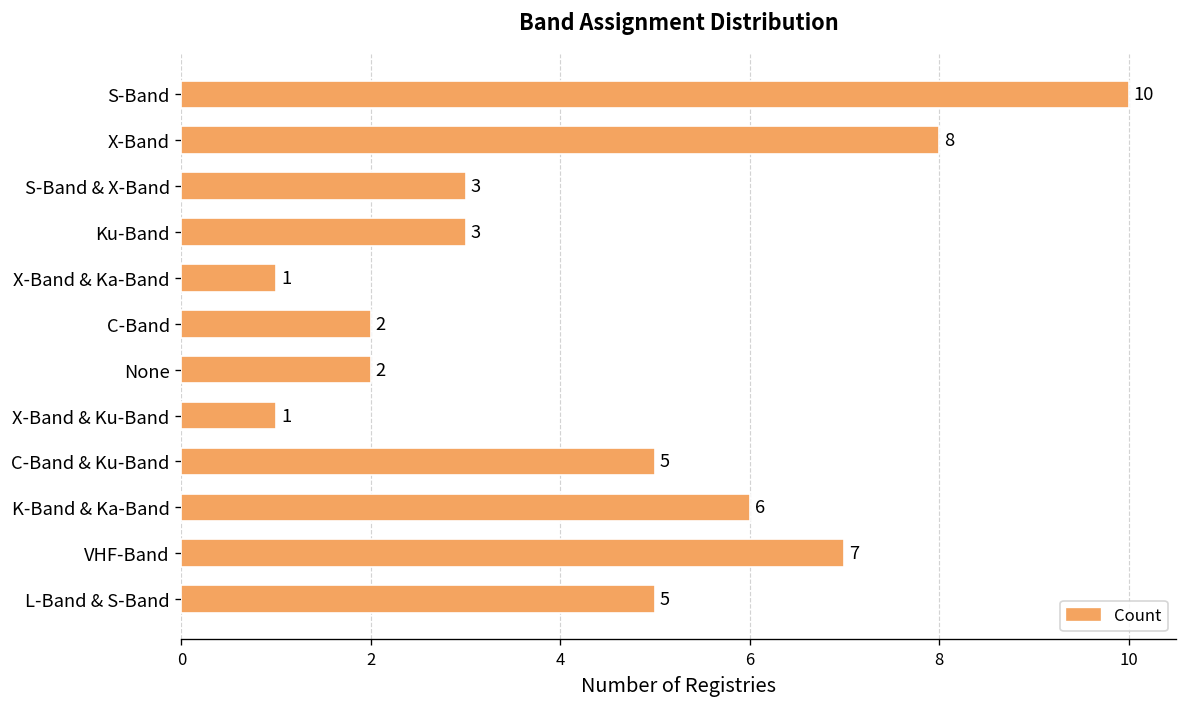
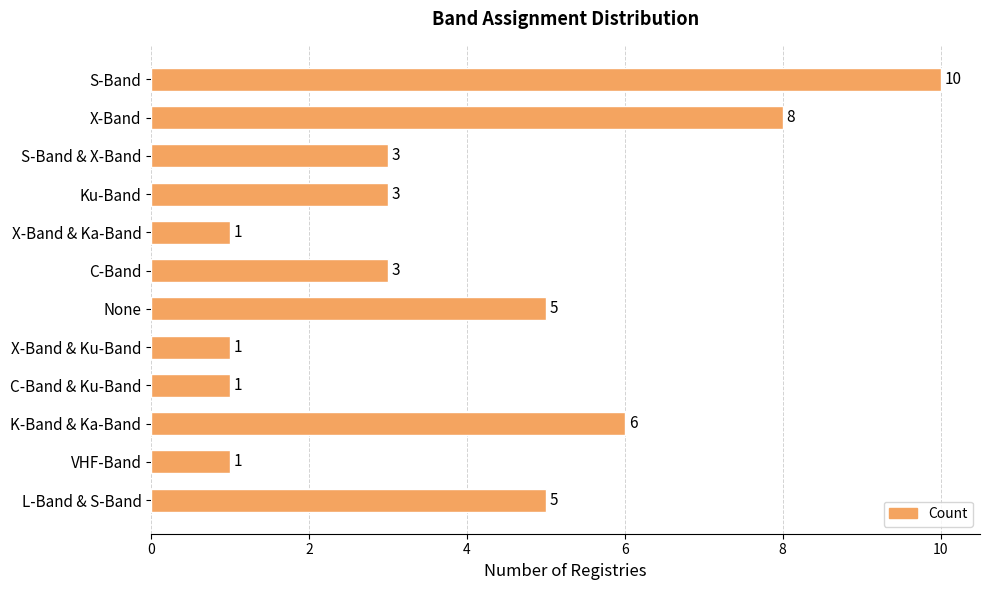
  {
    "S-Band": 10,
    "X-Band": 8,
    "S-Band & X-Band": 3,
    "Ku-Band": 3,
    "X-Band & Ka-Band": 1,
-   "C-Band": 2,
-   "None": 2,
+   "C-Band": 3,
+   "None": 5,
    "X-Band & Ku-Band": 1,
-   "C-Band & Ku-Band": 5,
+   "C-Band & Ku-Band": 1,
    "K-Band & Ka-Band": 6,
-   "VHF-Band": 7,
+   "VHF-Band": 1,
    "L-Band & S-Band": 5
  }
